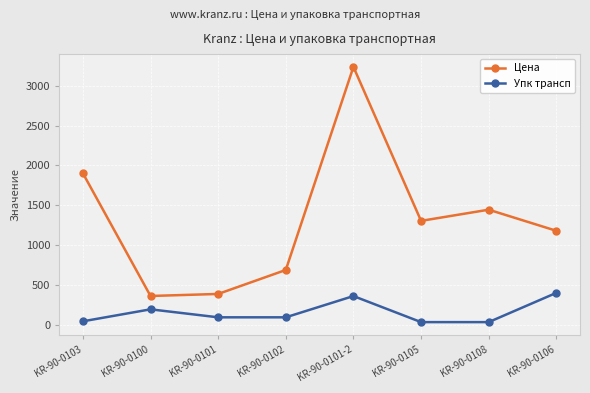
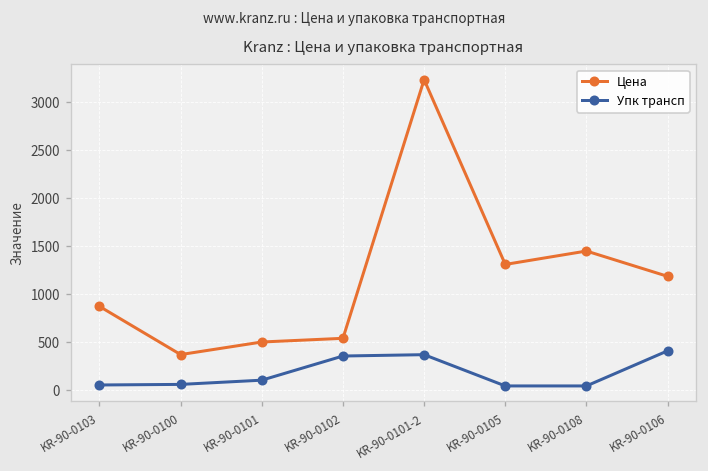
  {
    "Цена": {
-     "KR-90-0103": 1900,
+     "KR-90-0103": 900,
      "KR-90-0100": 400,
-     "KR-90-0101": 400,
-     "KR-90-0102": 700,
+     "KR-90-0101": 500,
+     "KR-90-0102": 500,
      "KR-90-0101-2": 3200,
      "KR-90-0105": 1300,
      "KR-90-0108": 1400,
      "KR-90-0106": 1200
    },
    "Упк трансп": {
      "KR-90-0103": 100,
-     "KR-90-0100": 200,
+     "KR-90-0100": 100,
      "KR-90-0101": 100,
-     "KR-90-0102": 100,
+     "KR-90-0102": 400,
      "KR-90-0101-2": 400,
      "KR-90-0105": 0,
      "KR-90-0108": 0,
      "KR-90-0106": 400
    }
  }
